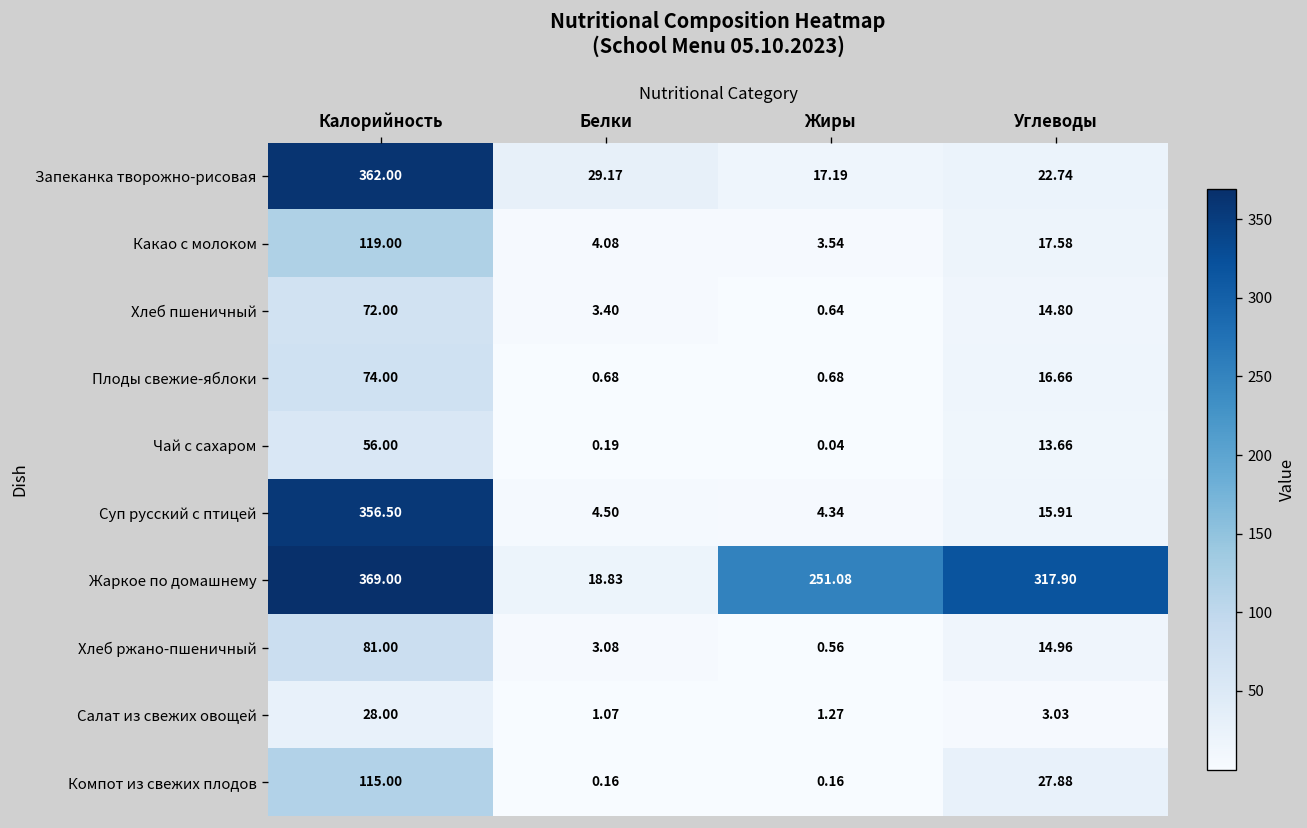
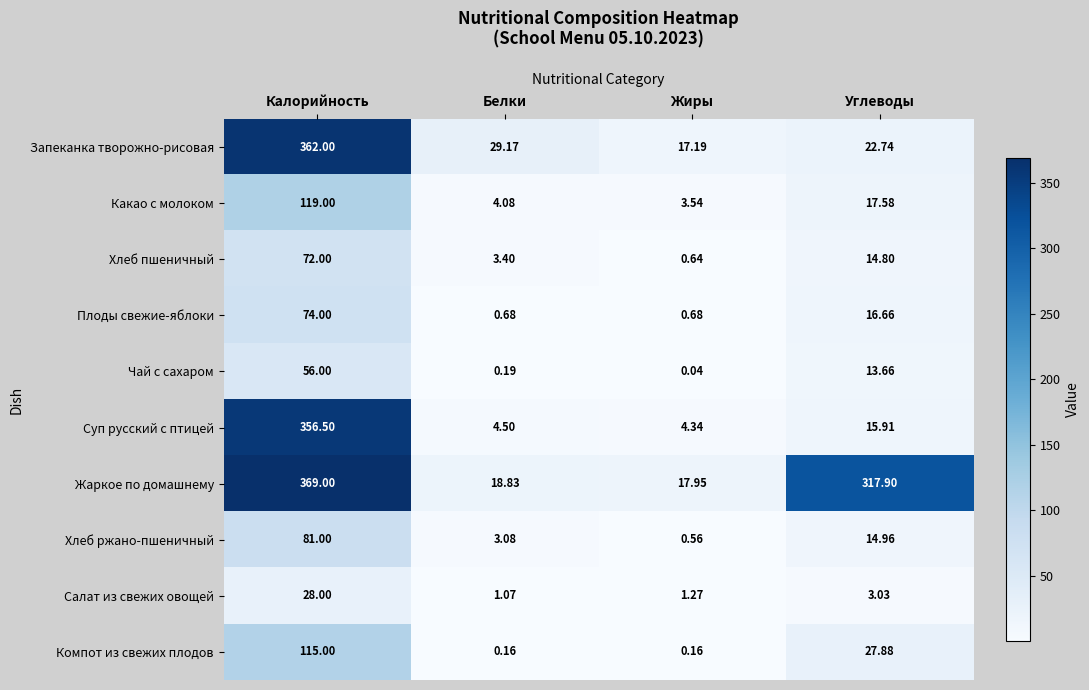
  {
    "Запеканка творожно-рисовая": {
      "Калорийность": 362.00,
      "Белки": 29.17,
      "Жиры": 17.19,
      "Углеводы": 22.74
    },
    "Какао с молоком": {
      "Калорийность": 119.00,
      "Белки": 4.08,
      "Жиры": 3.54,
      "Углеводы": 17.58
    },
    "Хлеб пшеничный": {
      "Калорийность": 72.00,
      "Белки": 3.40,
      "Жиры": 0.64,
      "Углеводы": 14.80
    },
    "Плоды свежие-яблоки": {
      "Калорийность": 74.00,
      "Белки": 0.68,
      "Жиры": 0.68,
      "Углеводы": 16.66
    },
    "Чай с сахаром": {
      "Калорийность": 56.00,
      "Белки": 0.19,
      "Жиры": 0.04,
      "Углеводы": 13.66
    },
    "Суп русский с птицей": {
      "Калорийность": 356.50,
      "Белки": 4.50,
      "Жиры": 4.34,
      "Углеводы": 15.91
    },
    "Жаркое по домашнему": {
      "Калорийность": 369.00,
      "Белки": 18.83,
-     "Жиры": 251.08,
+     "Жиры": 17.95,
      "Углеводы": 317.90
    },
    "Хлеб ржано-пшеничный": {
      "Калорийность": 81.00,
      "Белки": 3.08,
      "Жиры": 0.56,
      "Углеводы": 14.96
    },
    "Салат из свежих овощей": {
      "Калорийность": 28.00,
      "Белки": 1.07,
      "Жиры": 1.27,
      "Углеводы": 3.03
    },
    "Компот из свежих плодов": {
      "Калорийность": 115.00,
      "Белки": 0.16,
      "Жиры": 0.16,
      "Углеводы": 27.88
    }
  }
